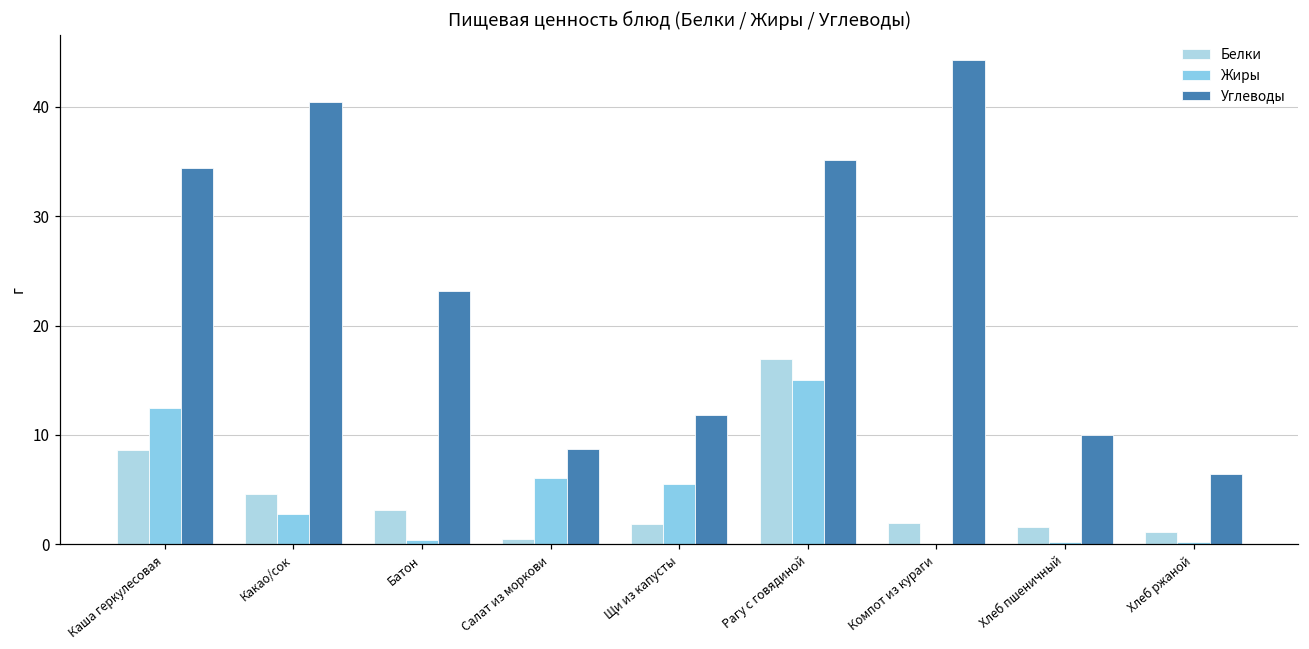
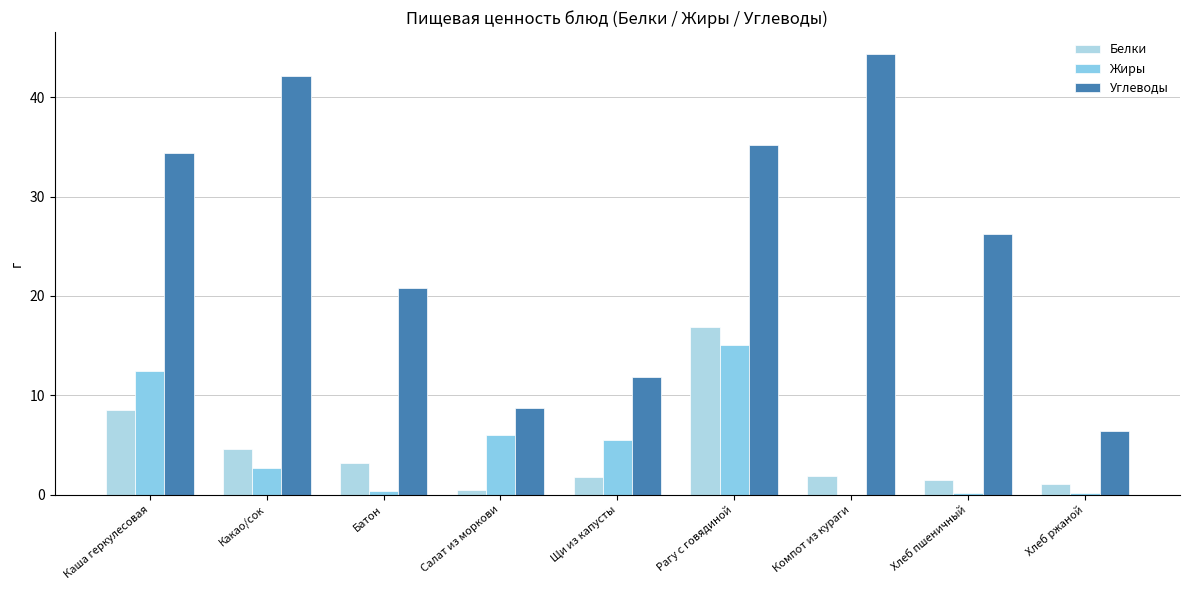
  {
    "Углеводы": {
      "Каша геркулесовая": 34,
-     "Какао/сок": 40,
-     "Батон": 23,
+     "Какао/сок": 42,
+     "Батон": 21,
      "Салат из моркови": 9,
      "Щи из капусты": 12,
      "Рагу с говядиной": 35,
      "Компот из кураги": 44,
-     "Хлеб пшеничный": 10,
+     "Хлеб пшеничный": 26,
      "Хлеб ржаной": 6
    }
  }
